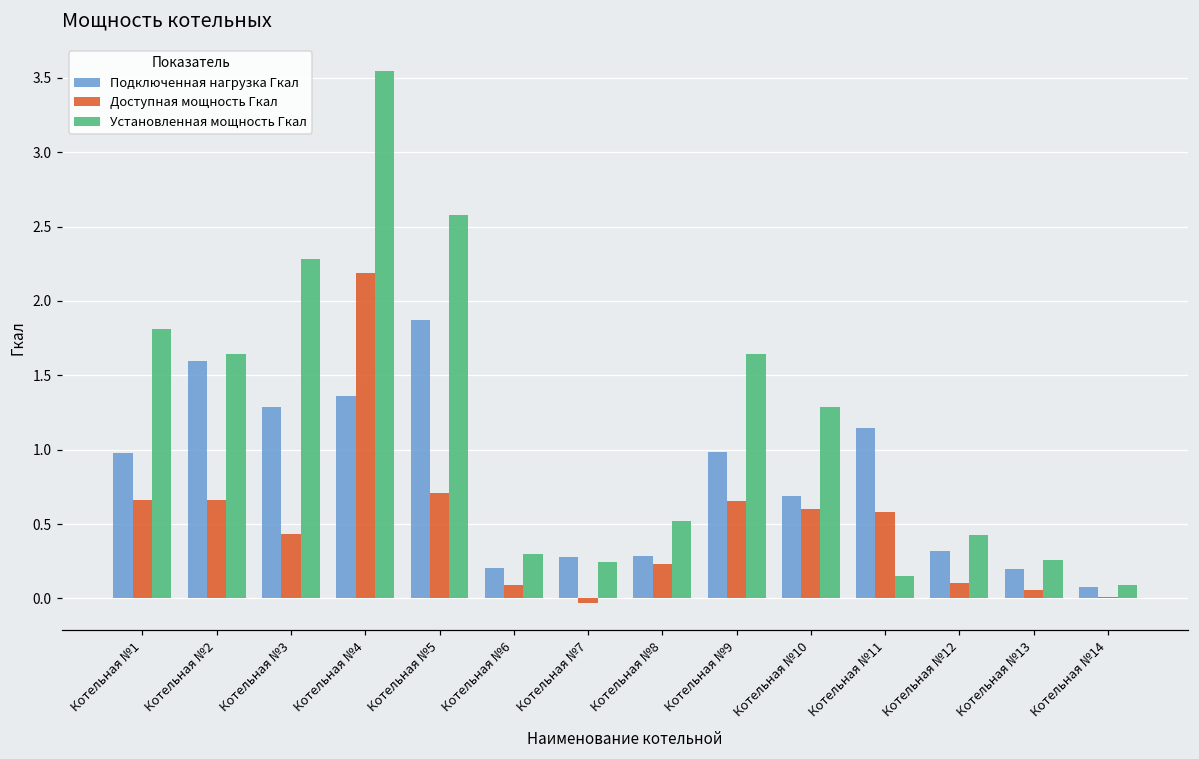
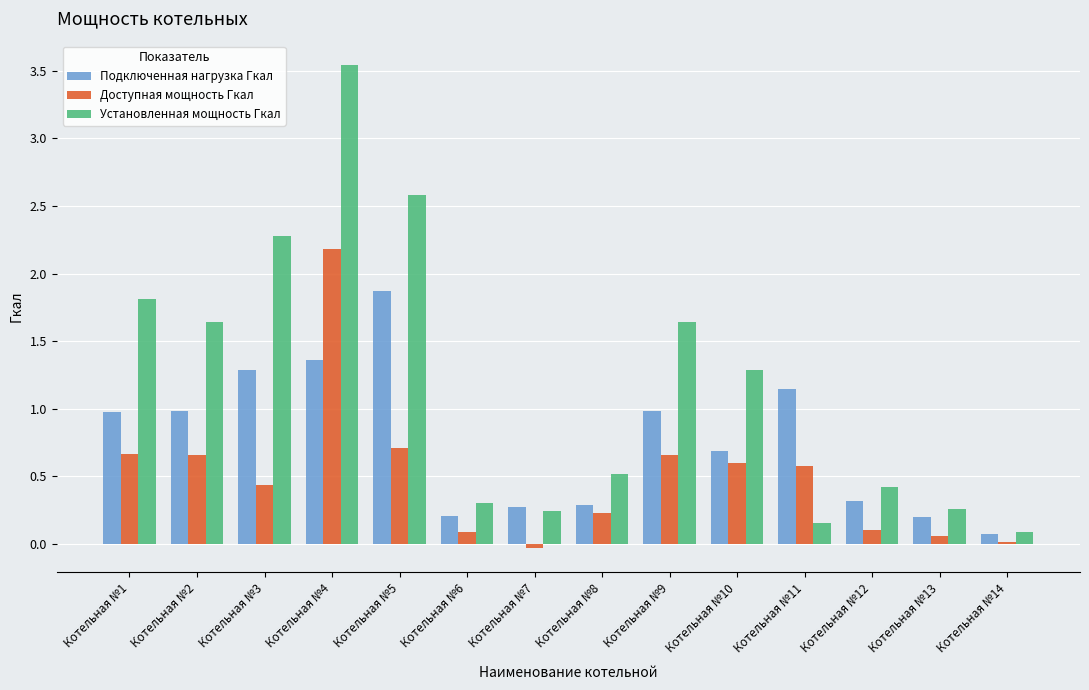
  {
    "Подключенная нагрузка Гкал": {
      "Котельная №1": 0.98,
-     "Котельная №2": 1.60,
+     "Котельная №2": 0.98,
      "Котельная №3": 1.28,
      "Котельная №4": 1.36,
      "Котельная №5": 1.87,
      "Котельная №6": 0.21,
      "Котельная №7": 0.28,
      "Котельная №8": 0.29,
      "Котельная №9": 0.98,
      "Котельная №10": 0.69,
      "Котельная №11": 1.15,
      "Котельная №12": 0.32,
      "Котельная №13": 0.20,
      "Котельная №14": 0.08
    },
    "Доступная мощность Гкал": {
      "Котельная №1": 0.66,
      "Котельная №2": 0.66,
      "Котельная №3": 0.44,
      "Котельная №4": 2.19,
      "Котельная №5": 0.71,
      "Котельная №6": 0.09,
      "Котельная №7": -0.03,
      "Котельная №8": 0.23,
      "Котельная №9": 0.66,
      "Котельная №10": 0.60,
      "Котельная №11": 0.58,
      "Котельная №12": 0.11,
      "Котельная №13": 0.06
    },
    "Установленная мощность Гкал": {
      "Котельная №1": 1.81,
      "Котельная №2": 1.64,
      "Котельная №3": 2.28,
      "Котельная №4": 3.54,
      "Котельная №5": 2.58,
      "Котельная №6": 0.30,
      "Котельная №7": 0.25,
      "Котельная №8": 0.52,
      "Котельная №9": 1.64,
      "Котельная №10": 1.29,
      "Котельная №11": 0.15,
      "Котельная №12": 0.43,
      "Котельная №13": 0.26,
      "Котельная №14": 0.09
    }
  }
